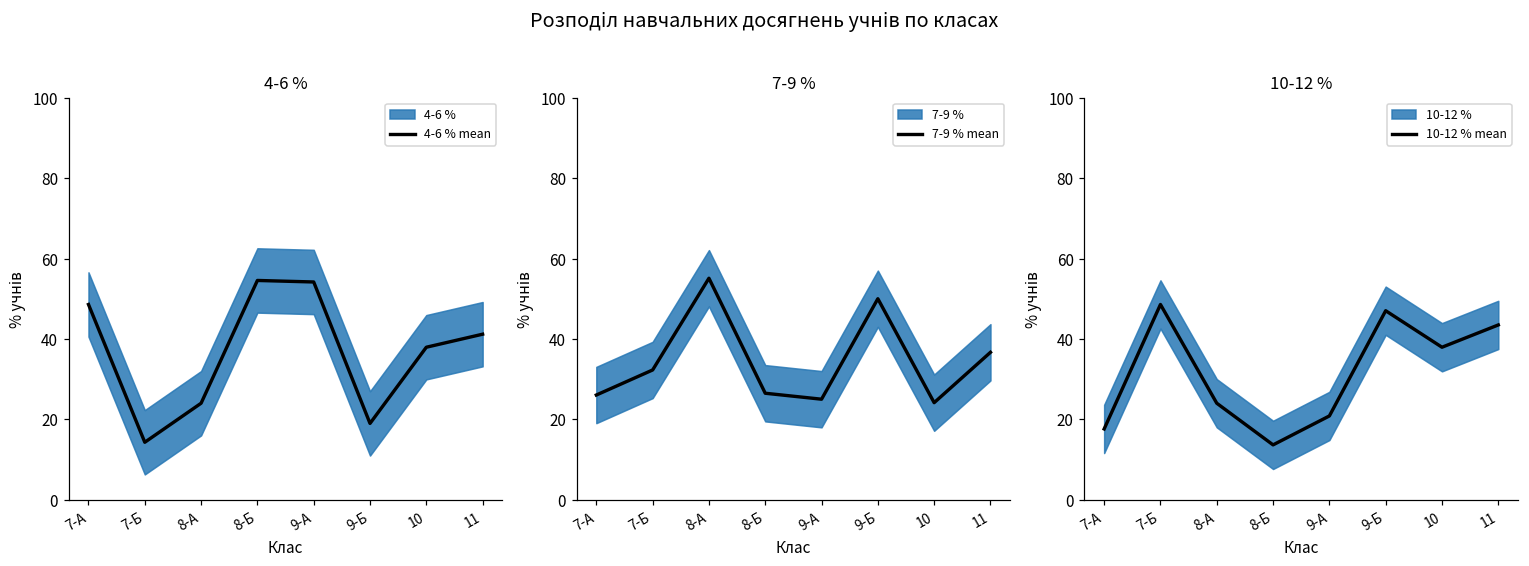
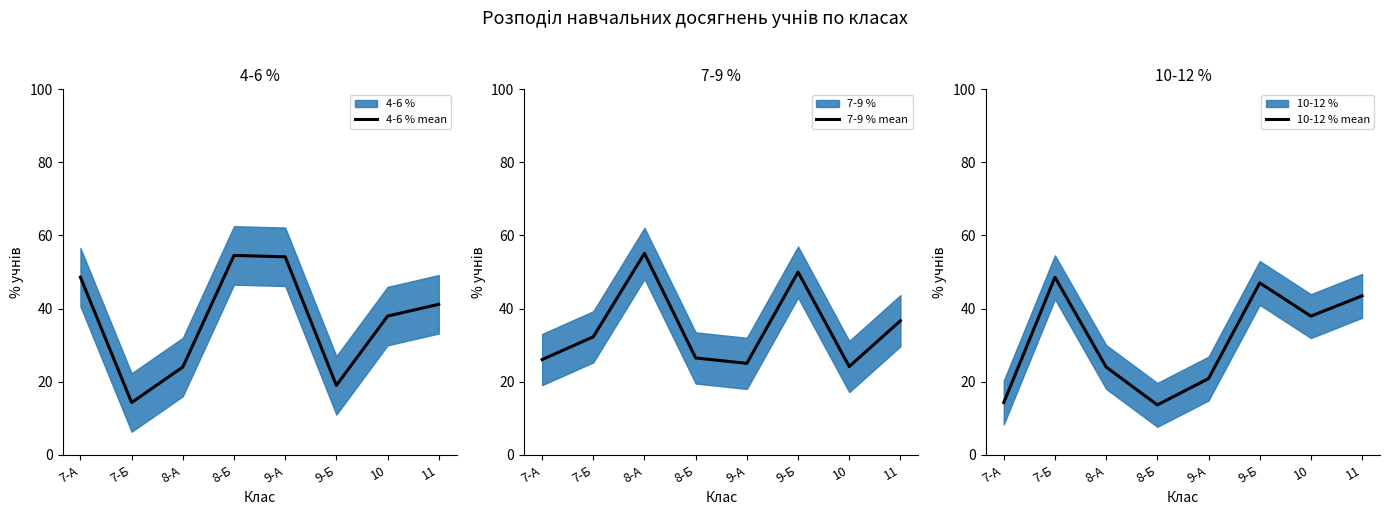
  {
    "4-6 %": {
      "4-6 % mean": {
        "7-А": 49,
        "7-Б": 14,
        "8-А": 24,
        "8-Б": 55,
        "9-А": 54,
        "9-Б": 19,
        "10": 38,
        "11": 41
      }
    },
    "7-9 %": {
      "7-9 % mean": {
        "7-А": 26,
        "7-Б": 32,
        "8-А": 55,
        "8-Б": 26,
        "9-А": 25,
        "9-Б": 50,
        "10": 24,
        "11": 37
      }
    },
    "10-12 %": {
      "10-12 % mean": {
-       "7-А": 18,
+       "7-А": 14,
        "7-Б": 49,
        "8-А": 24,
        "8-Б": 14,
        "9-А": 21,
        "9-Б": 47,
        "10": 38,
        "11": 43
      }
    }
  }
